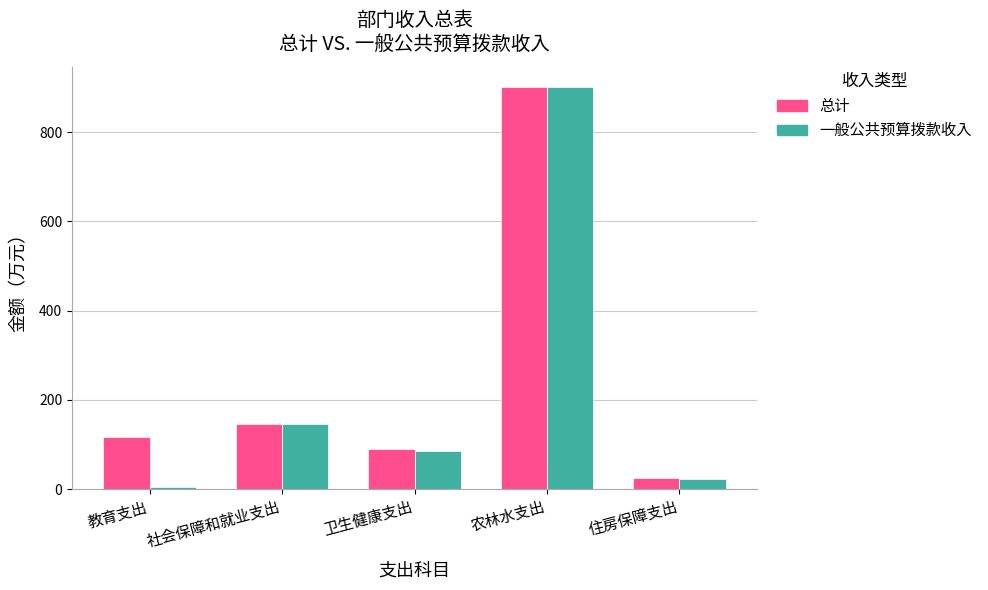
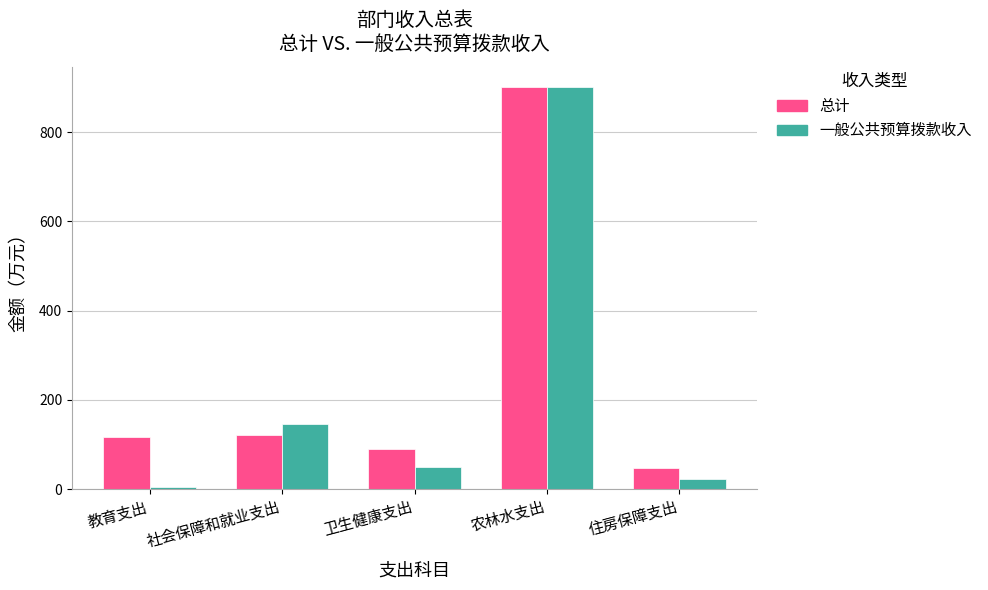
  {
    "总计": {
      "教育支出": 120,
-     "社会保障和就业支出": 150,
+     "社会保障和就业支出": 120,
      "卫生健康支出": 90,
      "农林水支出": 900,
-     "住房保障支出": 30
+     "住房保障支出": 50
    },
    "一般公共预算拨款收入": {
      "教育支出": 10,
      "社会保障和就业支出": 150,
-     "卫生健康支出": 90,
+     "卫生健康支出": 50,
      "农林水支出": 900,
      "住房保障支出": 20
    }
  }
